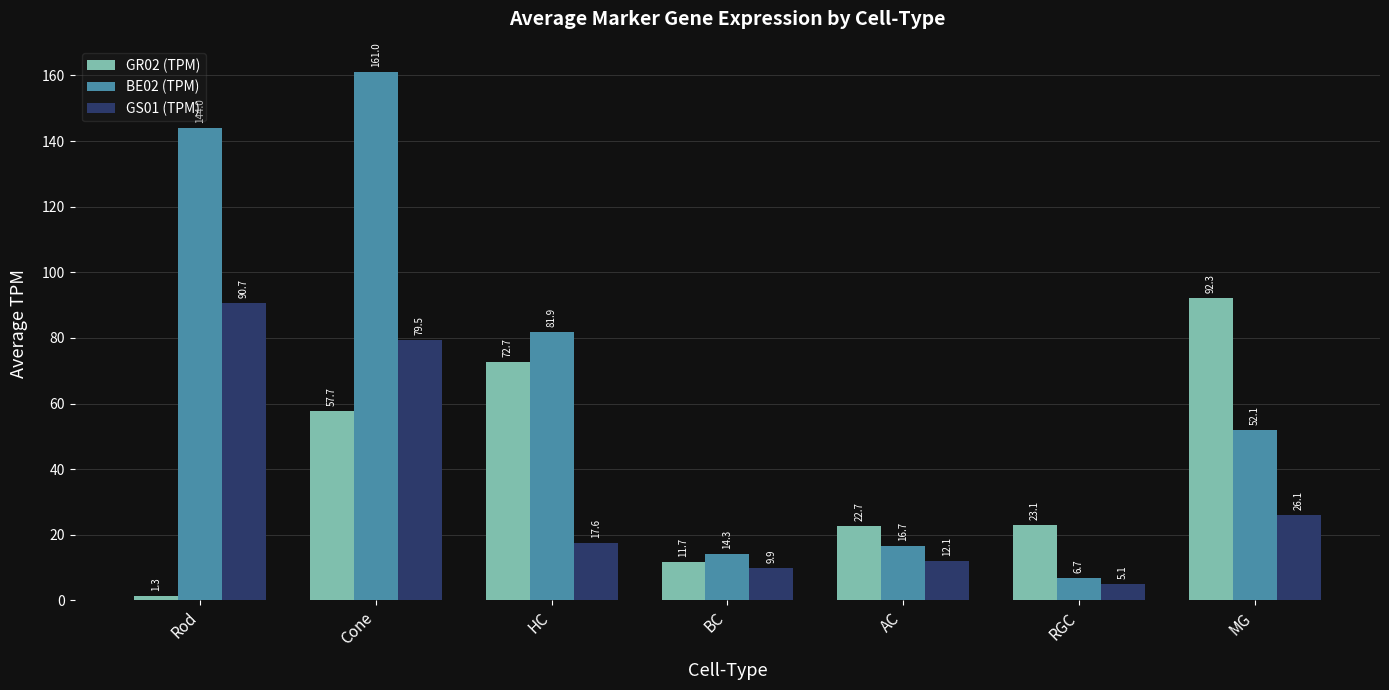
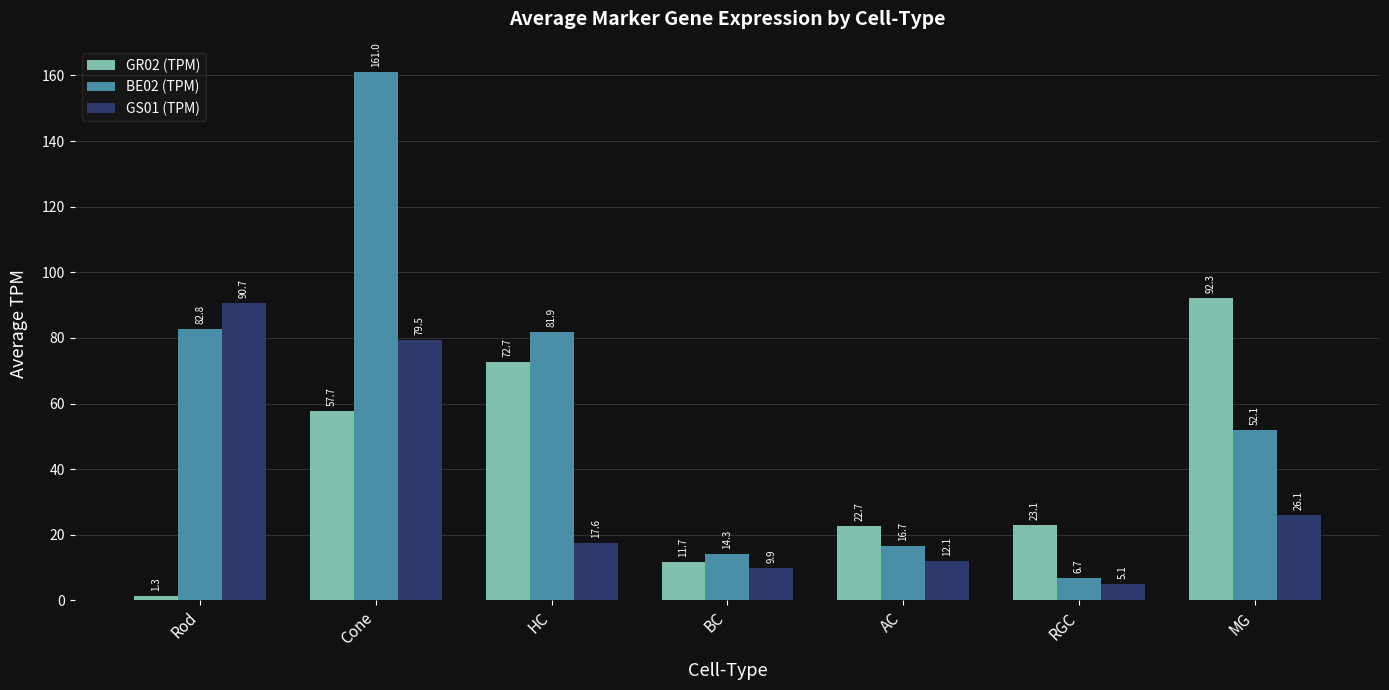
  {
    "GR02 (TPM)": {
      "Rod": 1.3,
      "Cone": 57.7,
      "HC": 72.7,
      "BC": 11.7,
      "AC": 22.7,
      "RGC": 23.1,
      "MG": 92.3
    },
    "BE02 (TPM)": {
-     "Rod": 144
+     "Rod": 83
    },
    "GS01 (TPM)": {
      "Rod": 90.7,
      "Cone": 79.5,
      "HC": 17.6,
      "BC": 9.9,
      "AC": 12.1,
      "RGC": 5.1,
      "MG": 26.1
    }
  }
